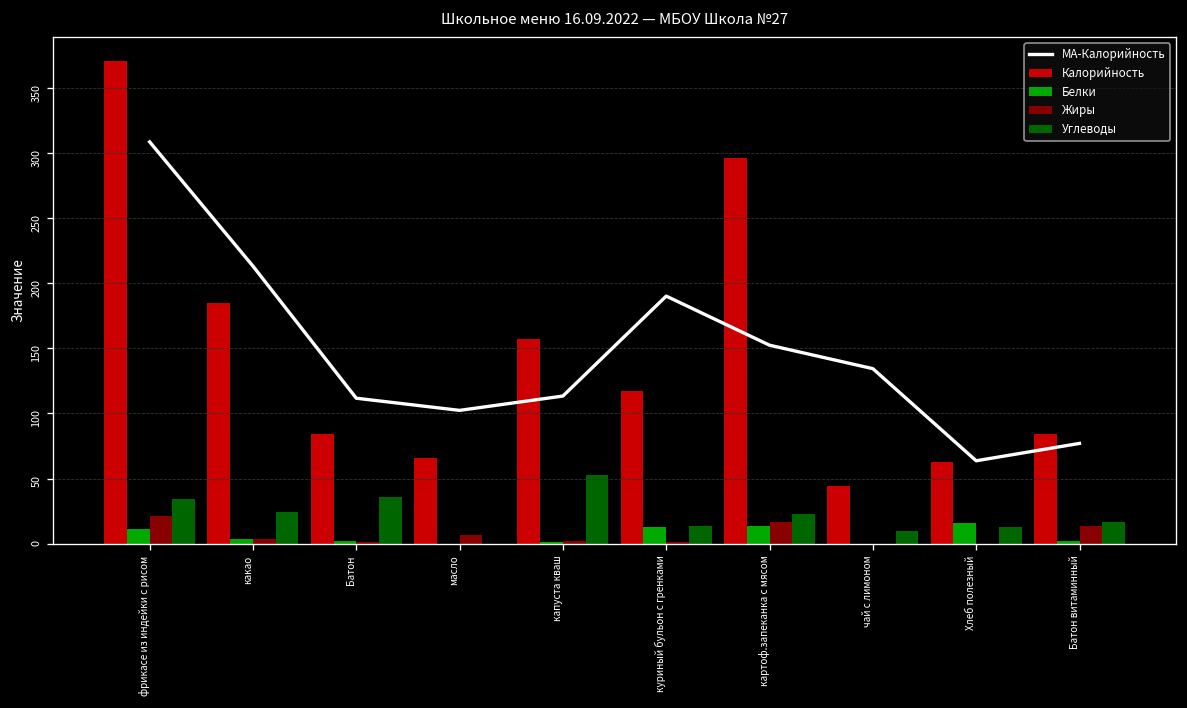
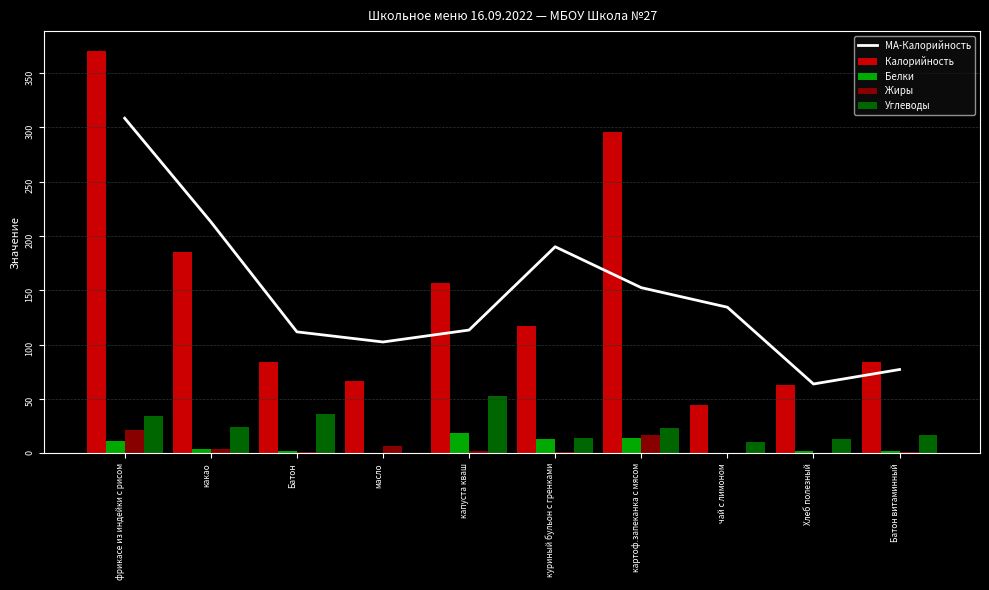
  {
    "Калорийность": {
      "фрикасе из индейки с рисом": 370,
      "какао": 185,
      "Батон": 84,
      "масло": 66,
      "капуста кваш": 157,
      "куриный бульон с гренками": 117,
      "картоф.запеканка с мясом": 296,
      "чай с лимоном": 44,
      "Хлеб полезный": 63,
      "Батон витаминный": 84
    },
    "MA-Калорийность": {
      "фрикасе из индейки с рисом": 308,
      "какао": 213,
      "Батон": 112,
      "масло": 102,
      "капуста кваш": 113,
      "куриный бульон с гренками": 190,
      "картоф.запеканка с мясом": 152,
      "чай с лимоном": 134,
      "Хлеб полезный": 64,
      "Батон витаминный": 77
    },
    "Белки": {
      "фрикасе из индейки с рисом": 11,
      "какао": 4,
      "масло": 0,
-     "капуста кваш": 1,
+     "капуста кваш": 19,
      "куриный бульон с гренками": 13,
      "картоф.запеканка с мясом": 14,
      "чай с лимоном": 0,
-     "Хлеб полезный": 16
+     "Хлеб полезный": 2
    },
    "Жиры": {
      "фрикасе из индейки с рисом": 21,
      "какао": 4,
      "масло": 7,
      "картоф.запеканка с мясом": 17,
      "чай с лимоном": 0,
      "Хлеб полезный": 0,
-     "Батон витаминный": 14
+     "Батон витаминный": 1
    },
    "Углеводы": {
      "фрикасе из индейки с рисом": 34,
      "какао": 24,
      "Батон": 36,
      "масло": 0,
      "капуста кваш": 53,
      "куриный бульон с гренками": 14,
      "картоф.запеканка с мясом": 23,
      "чай с лимоном": 10,
      "Хлеб полезный": 13,
      "Батон витаминный": 17
    }
  }
